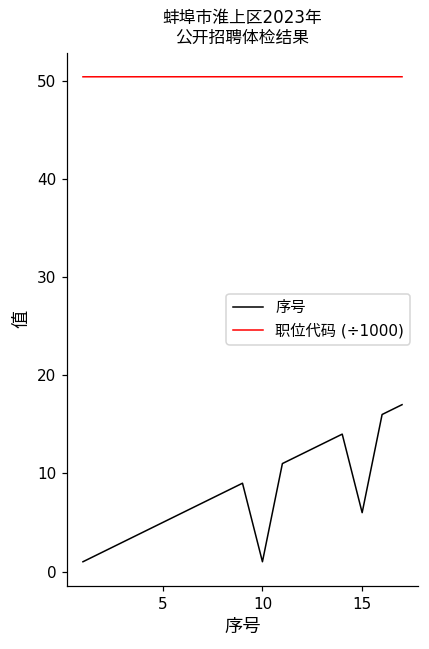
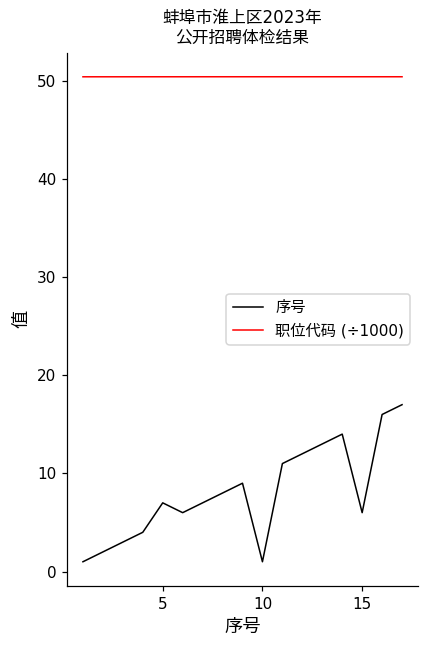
  {
    "序号": {
-     "5": 5,
+     "5": 7,
      "10": 1,
      "15": 6
    },
    "职位代码 (÷1000)": {
      "5": 50,
      "10": 50,
      "15": 50
    }
  }
